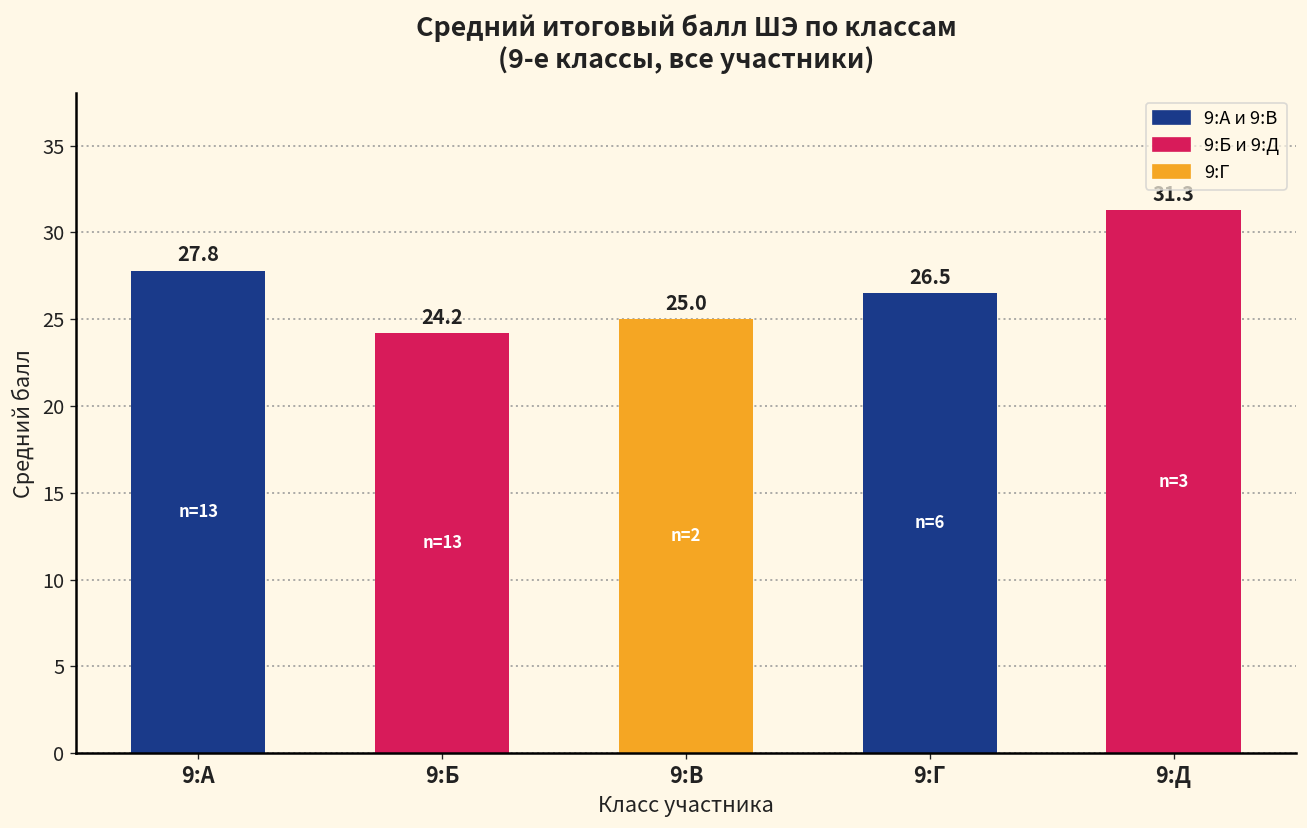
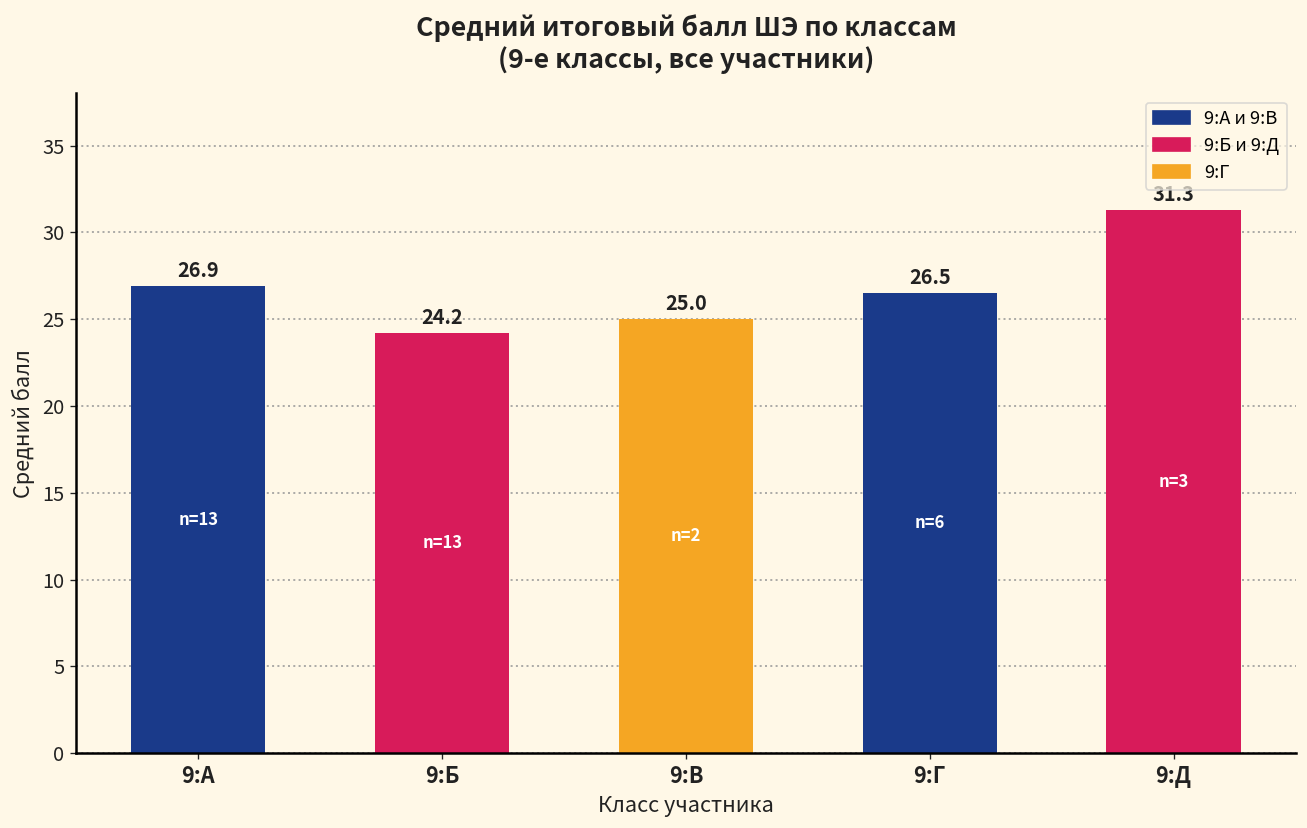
  {
-   "9:А": 27.8,
+   "9:А": 26.9,
    "9:Б": 24.2,
    "9:В": 25.0,
    "9:Г": 26.5
  }
